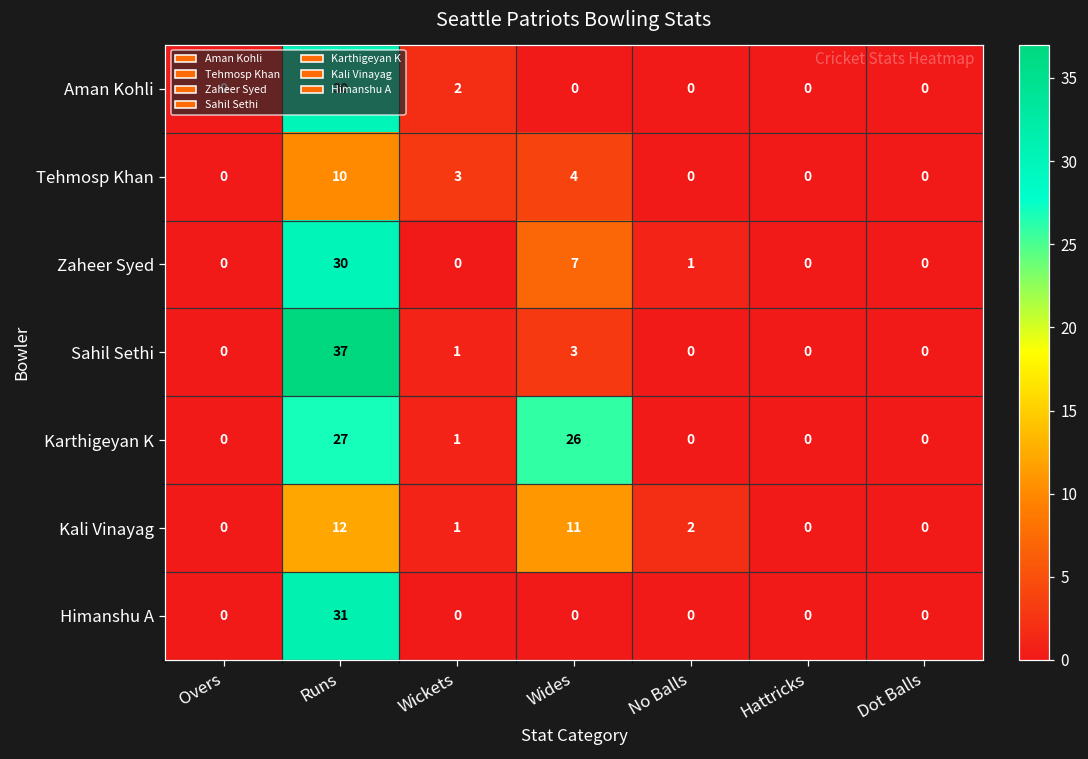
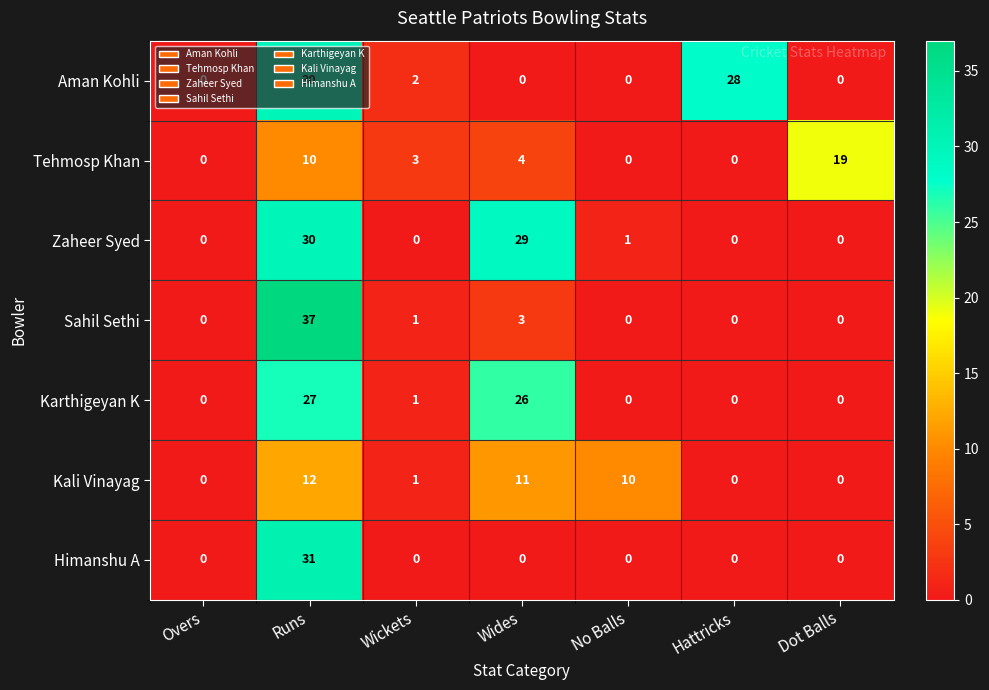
  {
    "Aman Kohli": {
      "Wickets": 2,
      "Wides": 0,
      "No Balls": 0,
-     "Hattricks": 0
+     "Hattricks": 28
    },
    "Tehmosp Khan": {
      "Overs": 0,
      "Runs": 10,
      "Wickets": 3,
      "Wides": 4,
      "No Balls": 0,
      "Hattricks": 0,
-     "Dot Balls": 0
+     "Dot Balls": 19
    },
    "Zaheer Syed": {
      "Overs": 0,
      "Runs": 30,
      "Wickets": 0,
-     "Wides": 7,
+     "Wides": 29,
      "No Balls": 1,
      "Hattricks": 0,
      "Dot Balls": 0
    },
    "Sahil Sethi": {
      "Overs": 0,
      "Runs": 37,
      "Wickets": 1,
      "Wides": 3,
      "No Balls": 0,
      "Hattricks": 0,
      "Dot Balls": 0
    },
    "Karthigeyan K": {
      "Overs": 0,
      "Runs": 27,
      "Wickets": 1,
      "Wides": 26,
      "No Balls": 0,
      "Hattricks": 0,
      "Dot Balls": 0
    },
    "Kali Vinayag": {
      "Overs": 0,
      "Runs": 12,
      "Wickets": 1,
      "Wides": 11,
-     "No Balls": 2,
+     "No Balls": 10,
      "Hattricks": 0,
      "Dot Balls": 0
    },
    "Himanshu A": {
      "Overs": 0,
      "Runs": 31,
      "Wickets": 0,
      "Wides": 0,
      "No Balls": 0,
      "Hattricks": 0,
      "Dot Balls": 0
    }
  }
